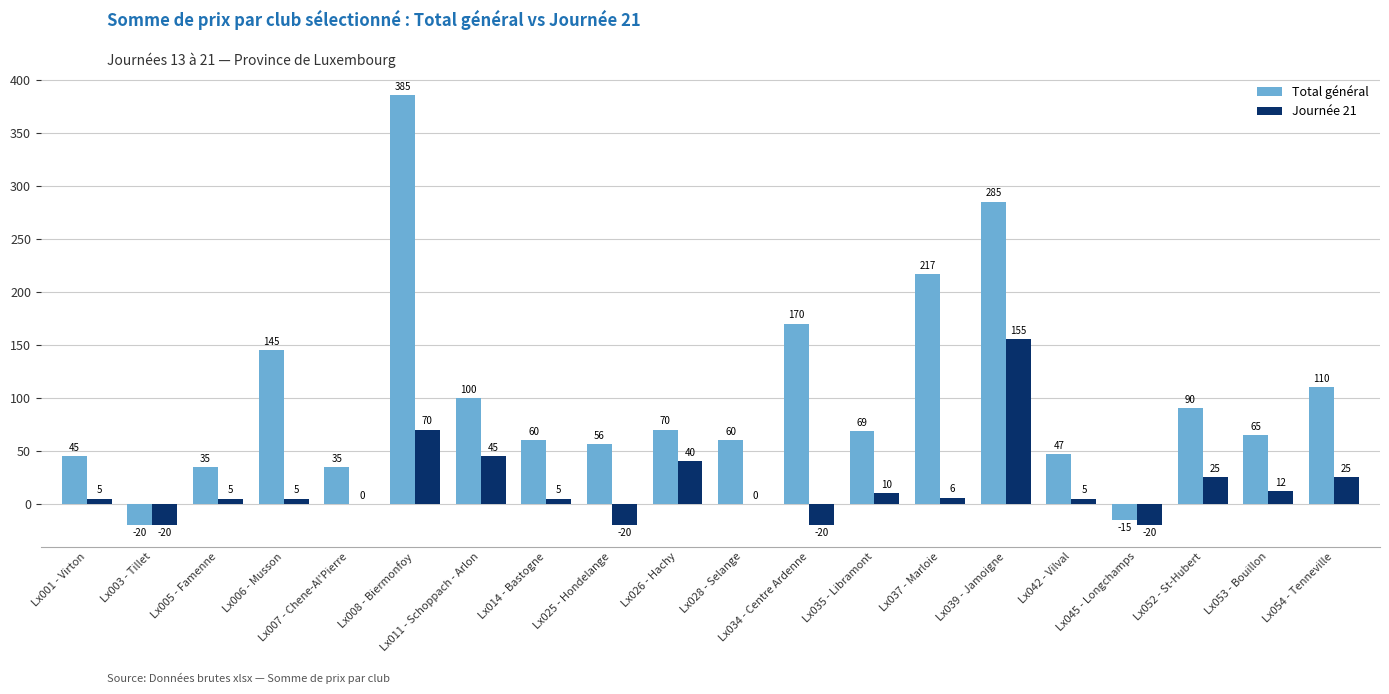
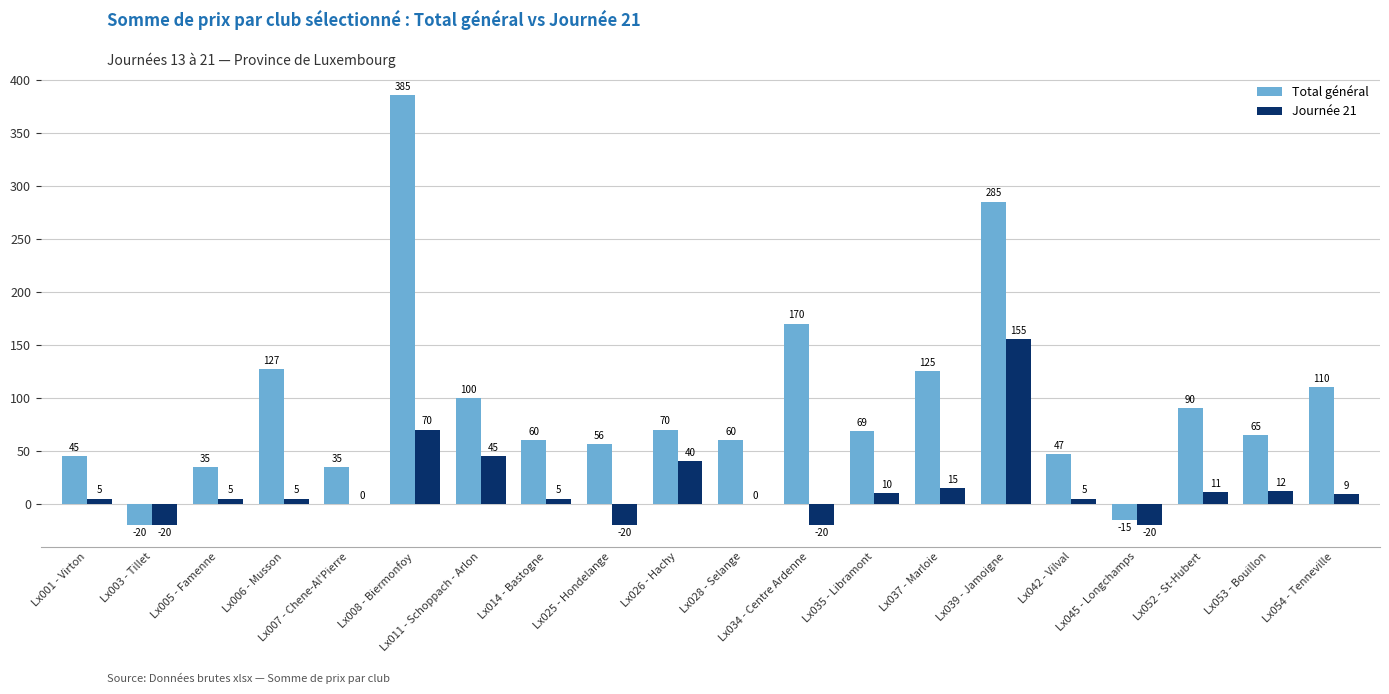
  {
    "Total général": {
      "Lx001 - Virton": 45,
      "Lx003 - Tillet": -20,
      "Lx005 - Famenne": 35,
-     "Lx006 - Musson": 145,
+     "Lx006 - Musson": 127,
      "Lx007 - Chene-Al'Pierre": 35,
      "Lx008 - Biermonfoy": 385,
      "Lx011 - Schoppach - Arlon": 100,
      "Lx014 - Bastogne": 60,
      "Lx025 - Hondelange": 56,
      "Lx026 - Hachy": 70,
      "Lx028 - Selange": 60,
      "Lx034 - Centre Ardenne": 170,
      "Lx035 - Libramont": 69,
-     "Lx037 - Marloie": 217,
+     "Lx037 - Marloie": 125,
      "Lx039 - Jamoigne": 285,
      "Lx042 - Vilval": 47,
      "Lx045 - Longchamps": -15,
      "Lx052 - St-Hubert": 90,
      "Lx053 - Bouillon": 65,
      "Lx054 - Tenneville": 110
    },
    "Journée 21": {
      "Lx001 - Virton": 5,
      "Lx003 - Tillet": -20,
      "Lx005 - Famenne": 5,
      "Lx006 - Musson": 5,
      "Lx007 - Chene-Al'Pierre": 0,
      "Lx008 - Biermonfoy": 70,
      "Lx011 - Schoppach - Arlon": 45,
      "Lx014 - Bastogne": 5,
      "Lx025 - Hondelange": -20,
      "Lx026 - Hachy": 40,
      "Lx028 - Selange": 0,
      "Lx034 - Centre Ardenne": -20,
      "Lx035 - Libramont": 10,
-     "Lx037 - Marloie": 6,
+     "Lx037 - Marloie": 15,
      "Lx039 - Jamoigne": 155,
      "Lx042 - Vilval": 5,
      "Lx045 - Longchamps": -20,
-     "Lx052 - St-Hubert": 25,
+     "Lx052 - St-Hubert": 11,
      "Lx053 - Bouillon": 12,
-     "Lx054 - Tenneville": 25
+     "Lx054 - Tenneville": 9
    }
  }
